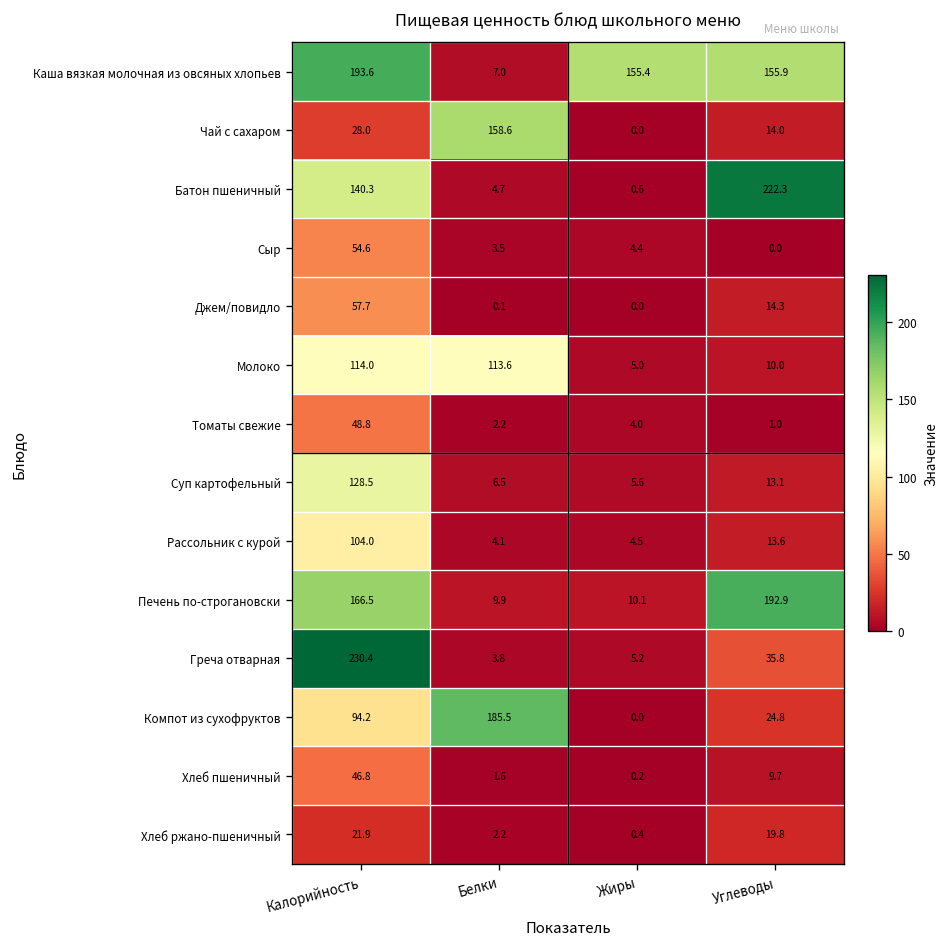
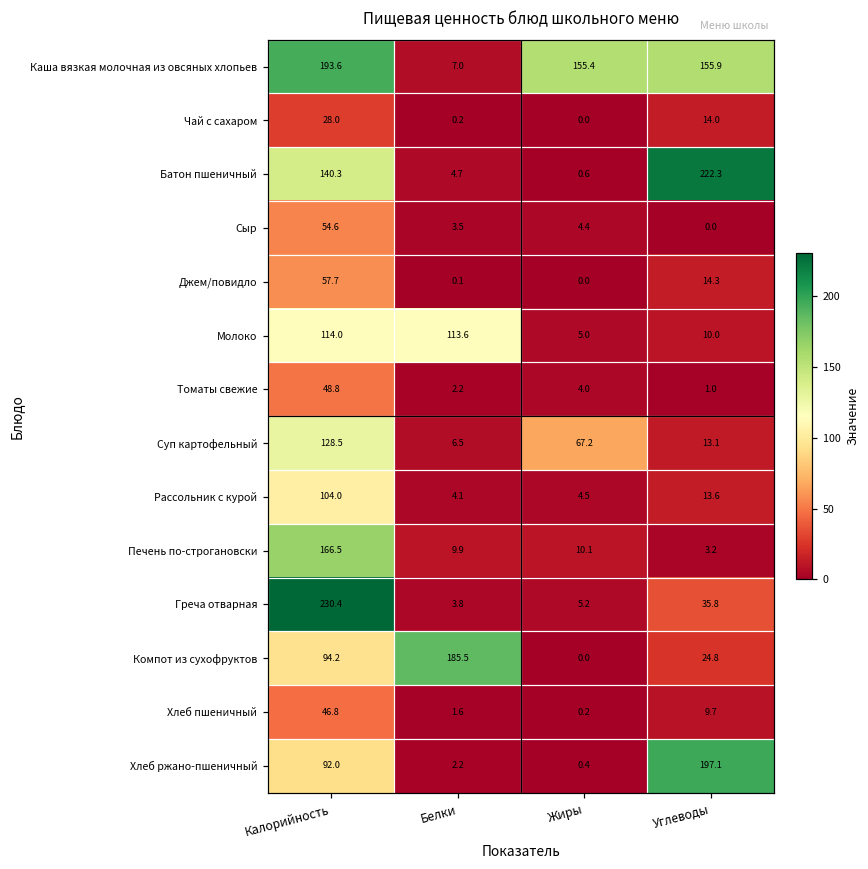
  {
    "Каша вязкая молочная из овсяных хлопьев": {
      "Калорийность": 193.6,
      "Белки": 7.0,
      "Жиры": 155.4,
      "Углеводы": 155.9
    },
    "Чай с сахаром": {
      "Калорийность": 28.0,
-     "Белки": 158.6,
+     "Белки": 0.2,
      "Жиры": 0.0,
      "Углеводы": 14.0
    },
    "Батон пшеничный": {
      "Калорийность": 140.3,
      "Белки": 4.7,
      "Жиры": 0.6,
      "Углеводы": 222.3
    },
    "Сыр": {
      "Калорийность": 54.6,
      "Белки": 3.5,
      "Жиры": 4.4,
      "Углеводы": 0.0
    },
    "Джем/повидло": {
      "Калорийность": 57.7,
      "Белки": 0.1,
      "Жиры": 0.0,
      "Углеводы": 14.3
    },
    "Молоко": {
      "Калорийность": 114.0,
      "Белки": 113.6,
      "Жиры": 5.0,
      "Углеводы": 10.0
    },
    "Томаты свежие": {
      "Калорийность": 48.8,
      "Белки": 2.2,
      "Жиры": 4.0,
      "Углеводы": 1.0
    },
    "Суп картофельный": {
      "Калорийность": 128.5,
      "Белки": 6.5,
-     "Жиры": 5.6,
+     "Жиры": 67.2,
      "Углеводы": 13.1
    },
    "Рассольник с курой": {
      "Калорийность": 104.0,
      "Белки": 4.1,
      "Жиры": 4.5,
      "Углеводы": 13.6
    },
    "Печень по-строгановски": {
      "Калорийность": 166.5,
      "Белки": 9.9,
      "Жиры": 10.1,
-     "Углеводы": 192.9
+     "Углеводы": 3.2
    },
    "Греча отварная": {
      "Калорийность": 230.4,
      "Белки": 3.8,
      "Жиры": 5.2,
      "Углеводы": 35.8
    },
    "Компот из сухофруктов": {
      "Калорийность": 94.2,
      "Белки": 185.5,
      "Жиры": 0.0,
      "Углеводы": 24.8
    },
    "Хлеб пшеничный": {
      "Калорийность": 46.8,
      "Белки": 1.6,
      "Жиры": 0.2,
      "Углеводы": 9.7
    },
    "Хлеб ржано-пшеничный": {
-     "Калорийность": 21.9,
+     "Калорийность": 92.0,
      "Белки": 2.2,
      "Жиры": 0.4,
-     "Углеводы": 19.8
+     "Углеводы": 197.1
    }
  }
